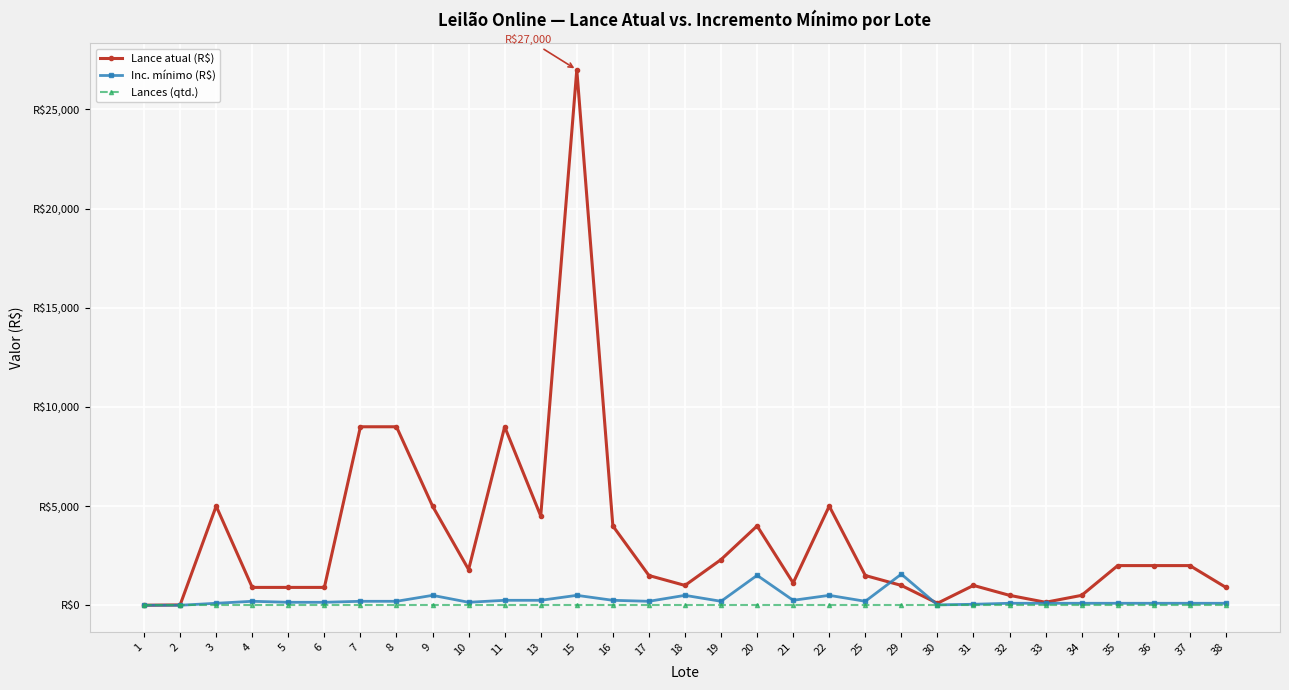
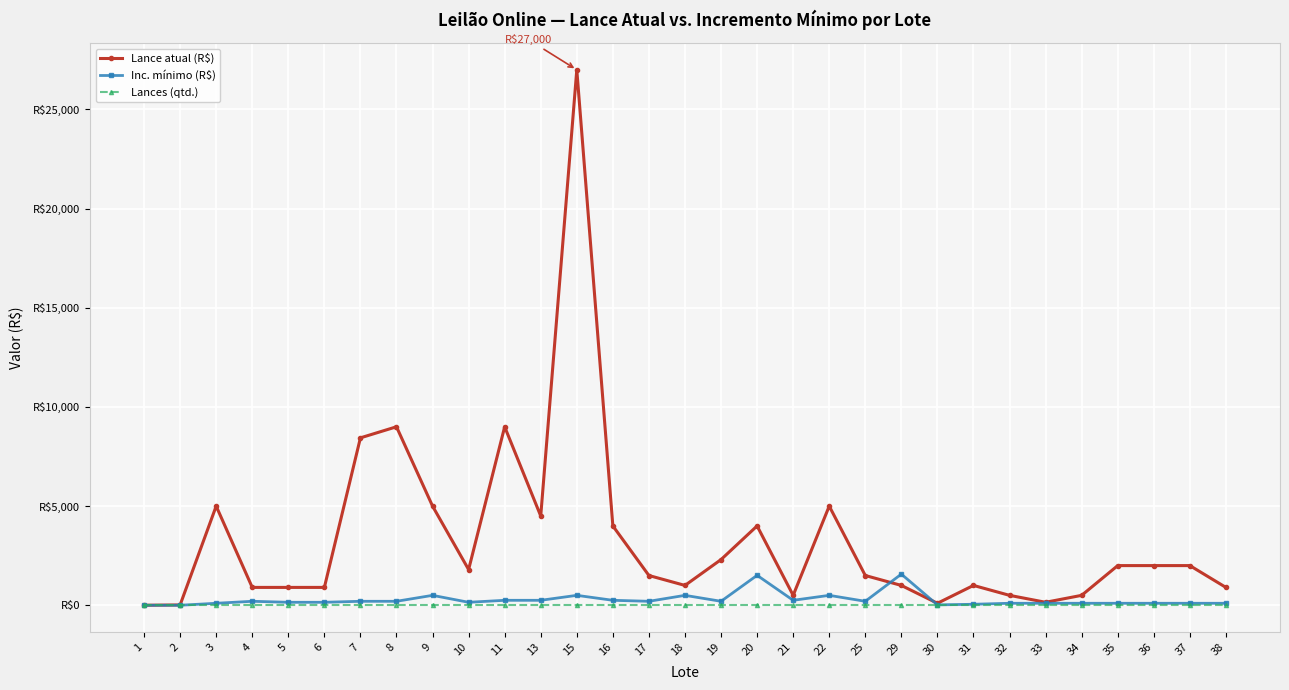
  {
    "Lance atual (R$)": {
      "3": "R$5,000",
      "4": "R$900",
      "5": "R$900",
      "6": "R$900",
-     "7": "R$9,000",
+     "7": "R$8,400",
      "8": "R$9,000",
      "9": "R$5,000",
      "10": "R$1,800",
      "11": "R$9,000",
      "13": "R$4,500",
      "16": "R$4,000",
      "17": "R$1,500",
      "18": "R$1,000",
      "19": "R$2,300",
      "20": "R$4,000",
-     "21": "R$1,100",
+     "21": "R$500",
      "22": "R$5,000",
      "25": "R$1,500",
      "29": "R$1,000",
      "31": "R$1,000",
      "32": "R$500",
      "34": "R$500",
      "35": "R$2,000",
      "36": "R$2,000",
      "37": "R$2,000",
      "38": "R$900"
    },
    "Inc. mínimo (R$)": {
      "4": "R$200",
      "5": "R$200",
      "6": "R$200",
      "7": "R$200",
      "8": "R$200",
      "9": "R$500",
      "10": "R$200",
      "11": "R$300",
      "13": "R$300",
      "15": "R$500",
      "16": "R$300",
      "17": "R$200",
      "18": "R$500",
      "19": "R$200",
      "20": "R$1,500",
      "21": "R$300",
      "22": "R$500",
      "25": "R$200",
      "29": "R$1,600"
    },
    "Lances (qtd.)": {
      "4": "R$0",
      "5": "R$0",
      "6": "R$0",
      "7": "R$0",
      "8": "R$0",
      "9": "R$0",
      "10": "R$0",
      "11": "R$0",
      "13": "R$0",
      "15": "R$0",
      "16": "R$0",
      "17": "R$0",
      "18": "R$0",
      "19": "R$0",
      "20": "R$0",
      "21": "R$0",
      "22": "R$0",
      "25": "R$0",
      "29": "R$0"
    }
  }
